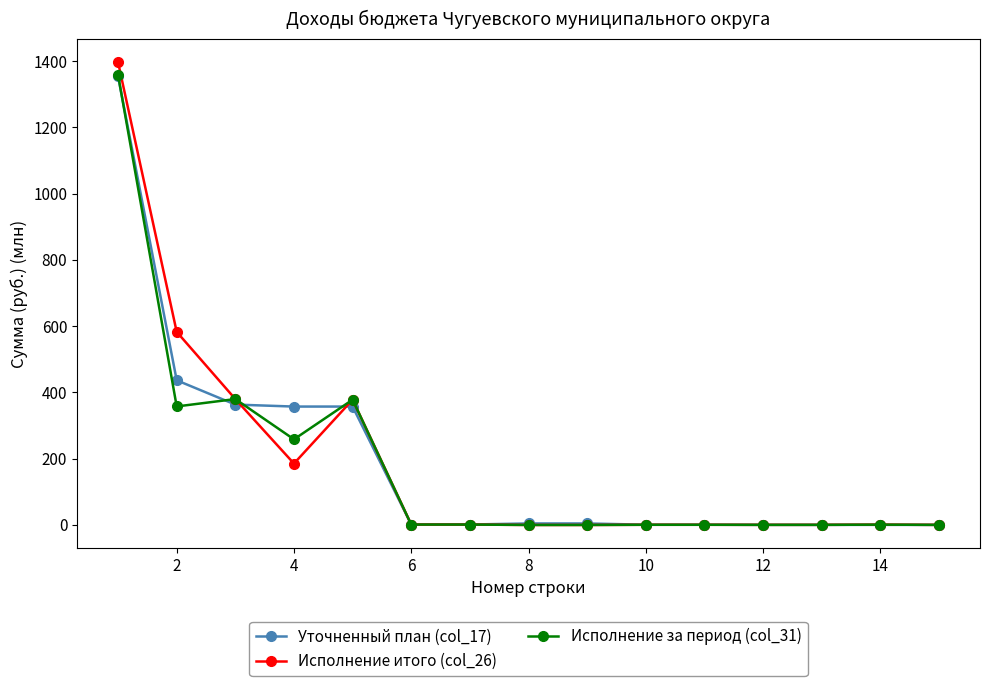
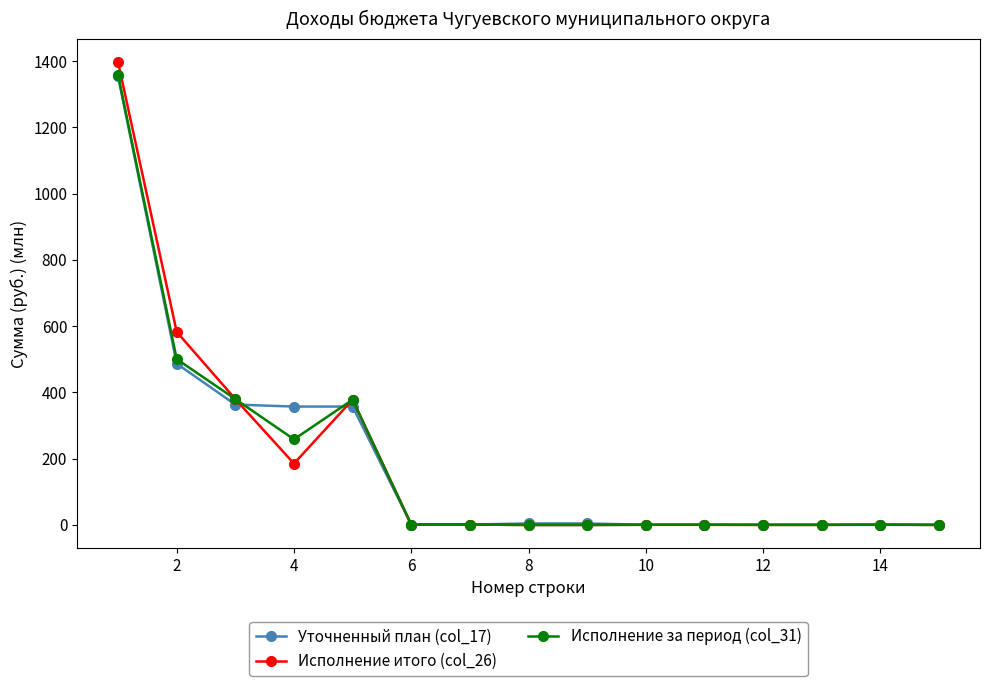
  {
    "Уточненный план (col_17)": {
-     "2": 440,
+     "2": 490,
      "4": 360
    },
    "Исполнение итого (col_26)": {
      "2": 580,
      "4": 190
    },
    "Исполнение за период (col_31)": {
-     "2": 360,
+     "2": 500,
      "4": 260
    }
  }
